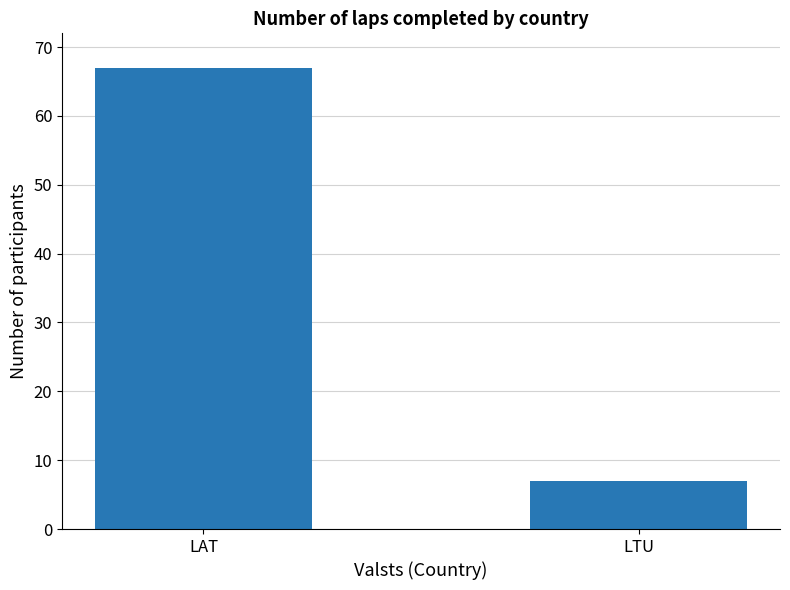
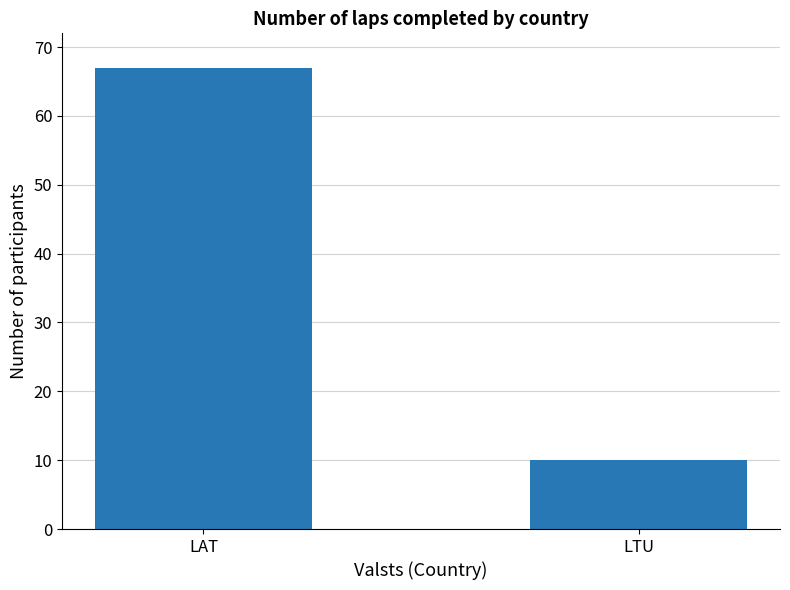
  {
    "LAT": 67,
-   "LTU": 7
+   "LTU": 10
  }
